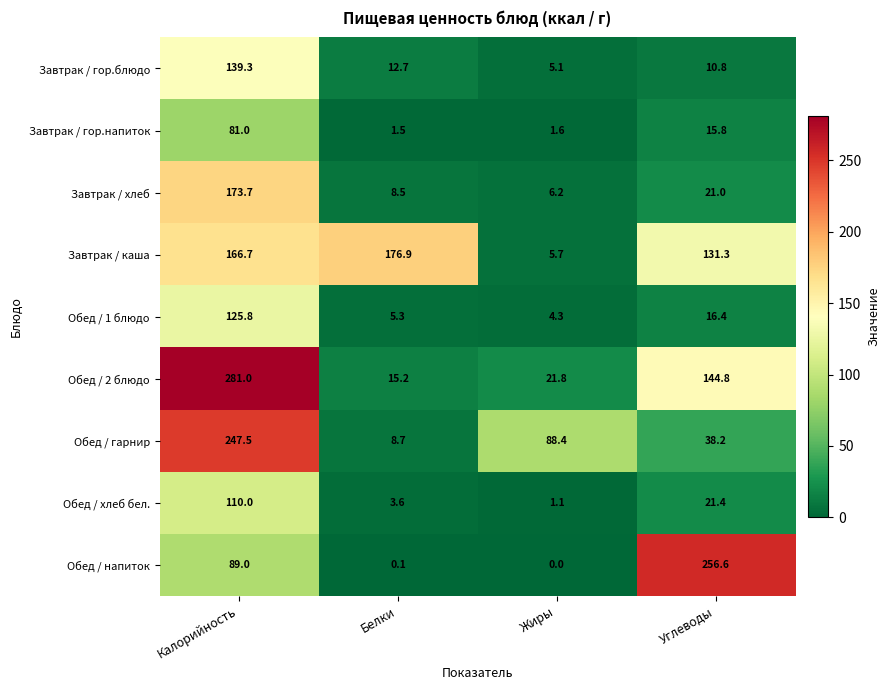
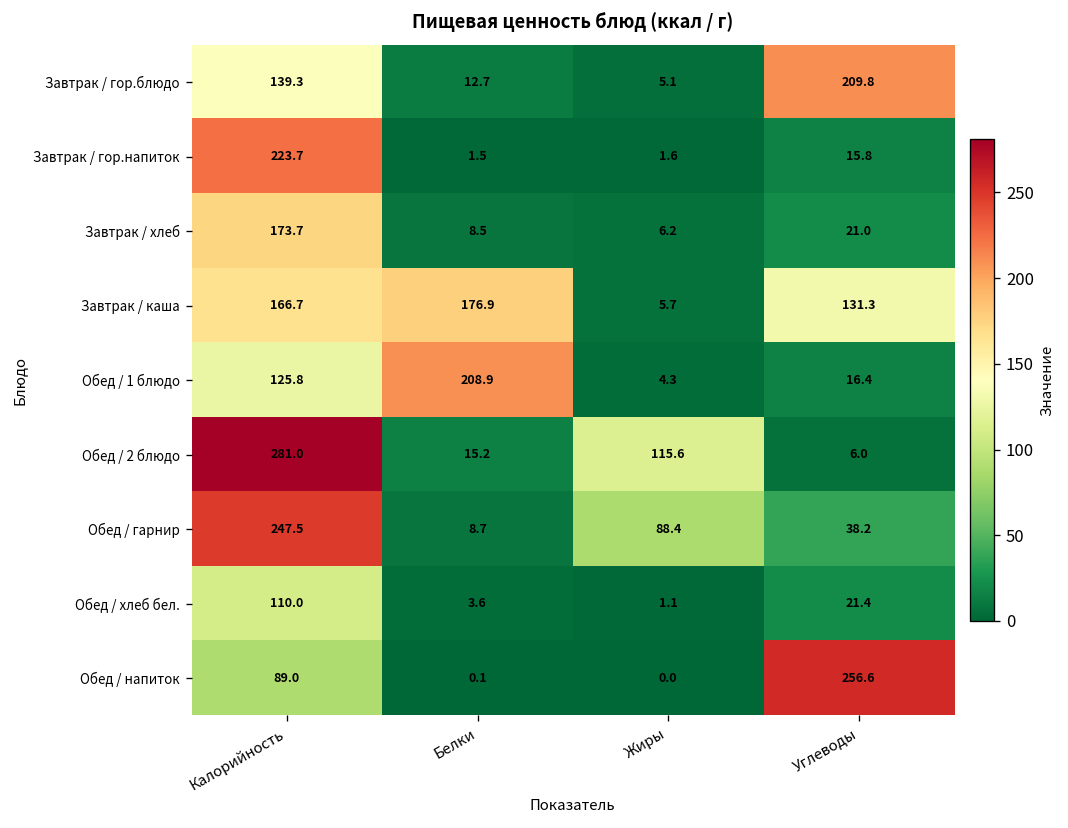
  {
    "Завтрак / гор.блюдо": {
      "Калорийность": 139.3,
      "Белки": 12.7,
      "Жиры": 5.1,
-     "Углеводы": 10.8
+     "Углеводы": 209.8
    },
    "Завтрак / гор.напиток": {
-     "Калорийность": 81.0,
+     "Калорийность": 223.7,
      "Белки": 1.5,
      "Жиры": 1.6,
      "Углеводы": 15.8
    },
    "Завтрак / хлеб": {
      "Калорийность": 173.7,
      "Белки": 8.5,
      "Жиры": 6.2,
      "Углеводы": 21.0
    },
    "Завтрак / каша": {
      "Калорийность": 166.7,
      "Белки": 176.9,
      "Жиры": 5.7,
      "Углеводы": 131.3
    },
    "Обед / 1 блюдо": {
      "Калорийность": 125.8,
-     "Белки": 5.3,
+     "Белки": 208.9,
      "Жиры": 4.3,
      "Углеводы": 16.4
    },
    "Обед / 2 блюдо": {
      "Калорийность": 281.0,
      "Белки": 15.2,
-     "Жиры": 21.8,
-     "Углеводы": 144.8
+     "Жиры": 115.6,
+     "Углеводы": 6.0
    },
    "Обед / гарнир": {
      "Калорийность": 247.5,
      "Белки": 8.7,
      "Жиры": 88.4,
      "Углеводы": 38.2
    },
    "Обед / хлеб бел.": {
      "Калорийность": 110.0,
      "Белки": 3.6,
      "Жиры": 1.1,
      "Углеводы": 21.4
    },
    "Обед / напиток": {
      "Калорийность": 89.0,
      "Белки": 0.1,
      "Жиры": 0.0,
      "Углеводы": 256.6
    }
  }
